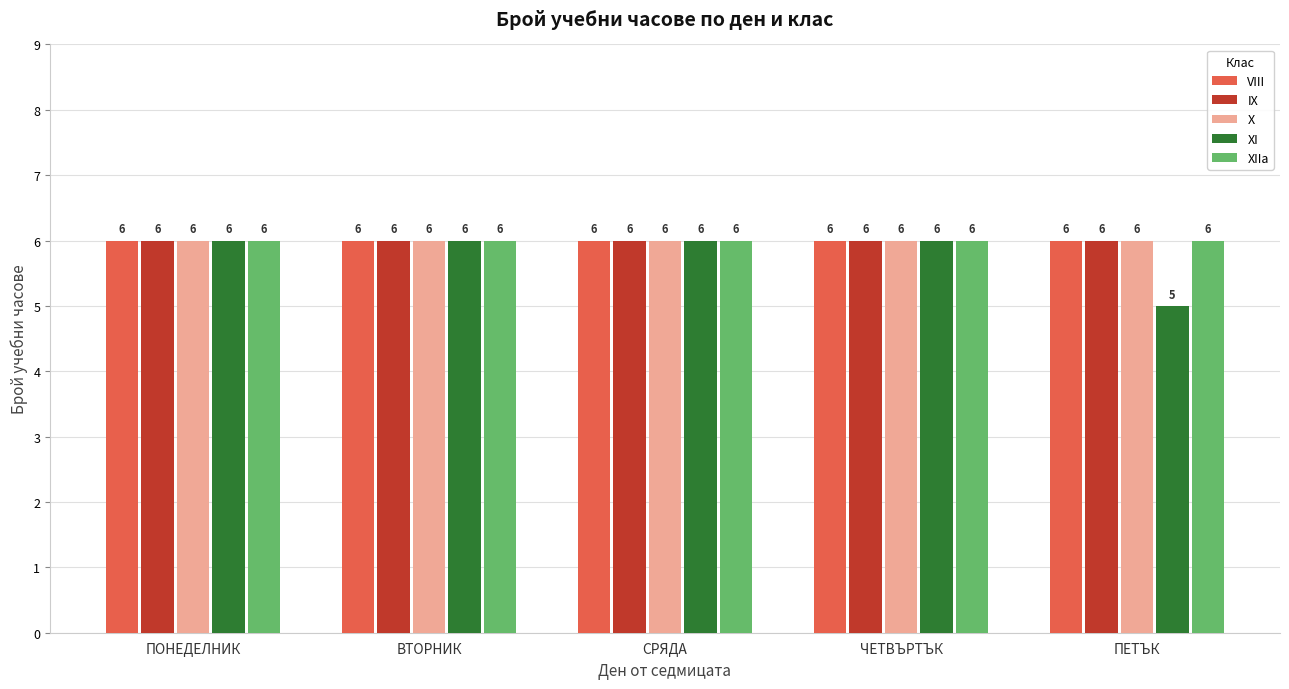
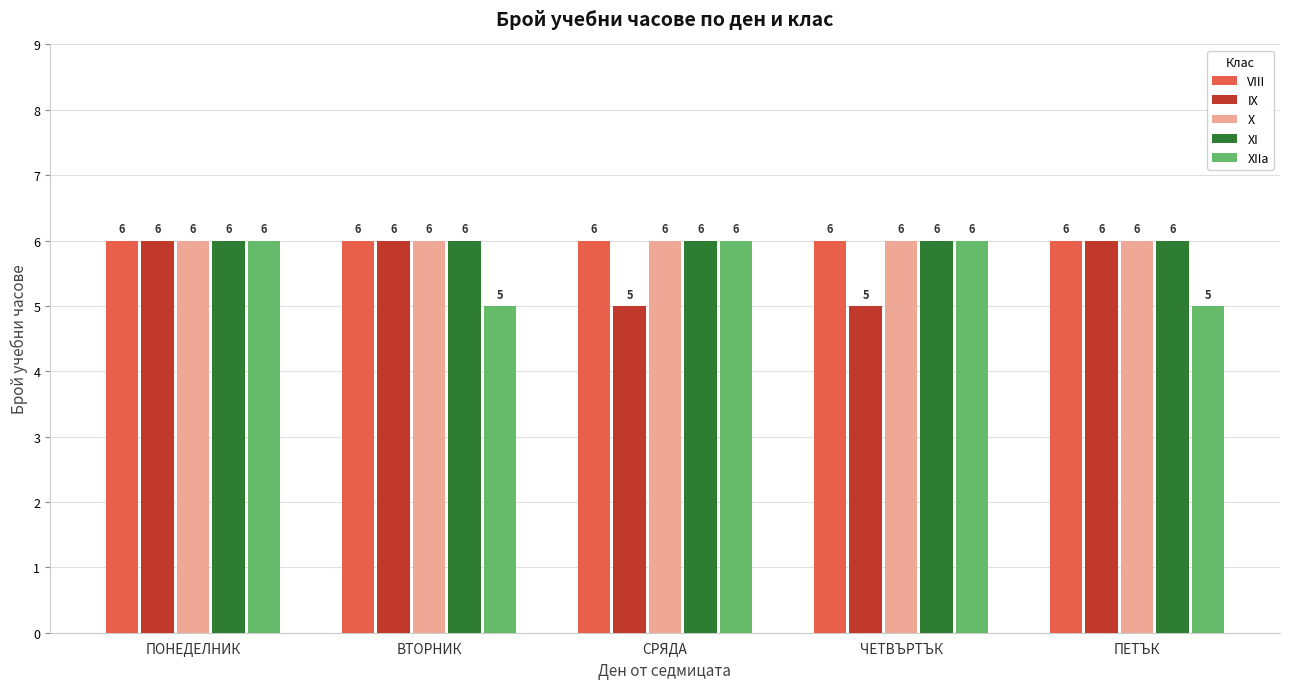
  {
    "VIII": {
      "ПОНЕДЕЛНИК": 6,
      "ВТОРНИК": 6,
      "СРЯДА": 6,
      "ЧЕТВЪРТЪК": 6,
      "ПЕТЪК": 6
    },
    "IX": {
      "ПОНЕДЕЛНИК": 6,
      "ВТОРНИК": 6,
-     "СРЯДА": 6,
-     "ЧЕТВЪРТЪК": 6,
+     "СРЯДА": 5,
+     "ЧЕТВЪРТЪК": 5,
      "ПЕТЪК": 6
    },
    "X": {
      "ПОНЕДЕЛНИК": 6,
      "ВТОРНИК": 6,
      "СРЯДА": 6,
      "ЧЕТВЪРТЪК": 6,
      "ПЕТЪК": 6
    },
    "XI": {
      "ПОНЕДЕЛНИК": 6,
      "ВТОРНИК": 6,
      "СРЯДА": 6,
      "ЧЕТВЪРТЪК": 6,
-     "ПЕТЪК": 5
+     "ПЕТЪК": 6
    },
    "XIIa": {
      "ПОНЕДЕЛНИК": 6,
-     "ВТОРНИК": 6,
+     "ВТОРНИК": 5,
      "СРЯДА": 6,
      "ЧЕТВЪРТЪК": 6,
-     "ПЕТЪК": 6
+     "ПЕТЪК": 5
    }
  }
